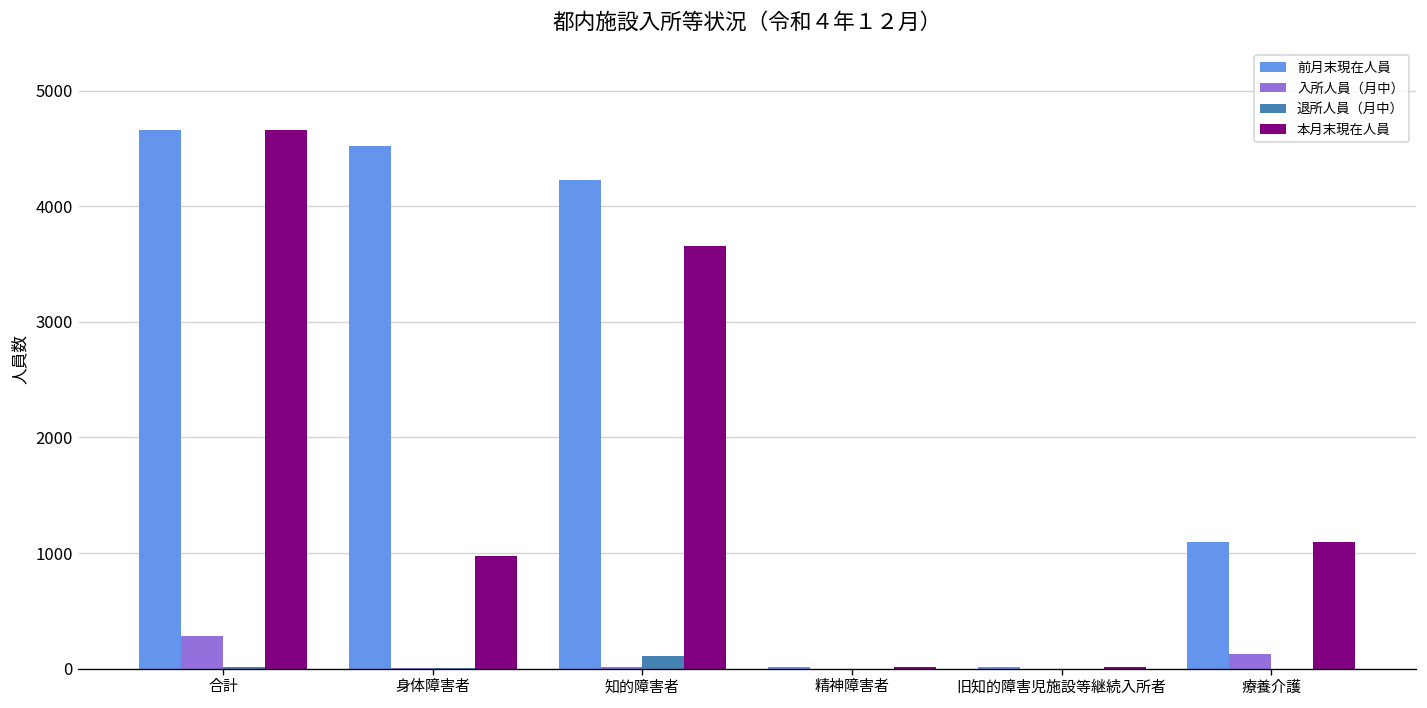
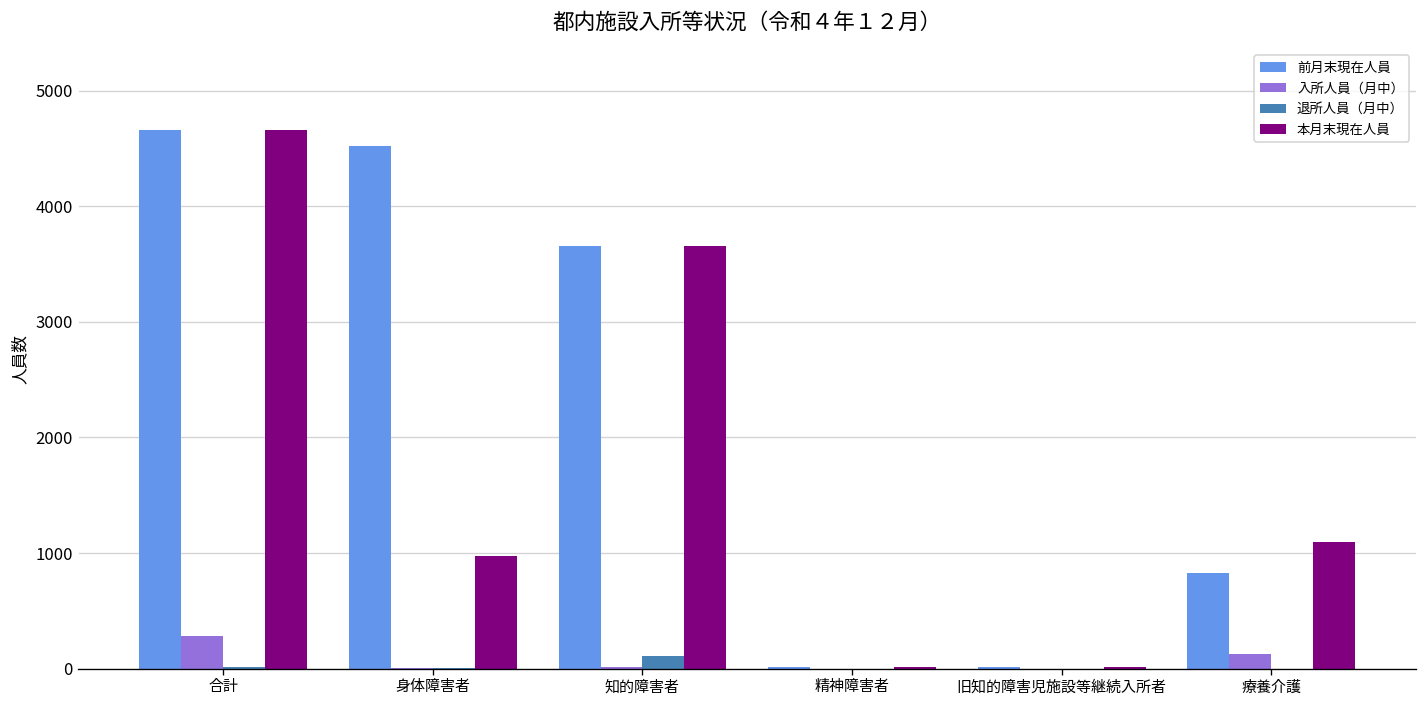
  {
    "前月末現在人員": {
      "合計": 4700,
      "身体障害者": 4500,
-     "知的障害者": 4200,
-     "療養介護": 1100
+     "知的障害者": 3700,
+     "療養介護": 800
    },
    "入所人員（月中）": {
      "合計": 300,
      "精神障害者": 0,
      "旧知的障害児施設等継続入所者": 0,
      "療養介護": 100
    },
    "退所人員（月中）": {
      "知的障害者": 100,
      "精神障害者": 0,
      "旧知的障害児施設等継続入所者": 0,
      "療養介護": 0
    },
    "本月末現在人員": {
      "合計": 4700,
      "身体障害者": 1000,
      "知的障害者": 3700,
      "療養介護": 1100
    }
  }
